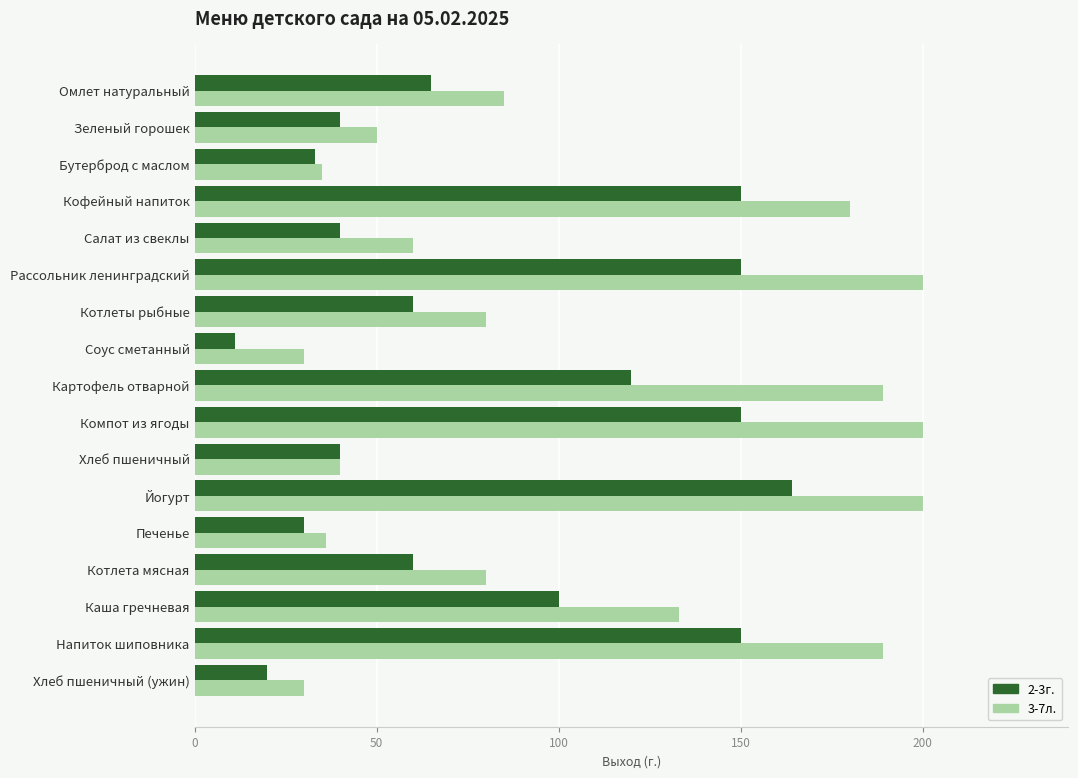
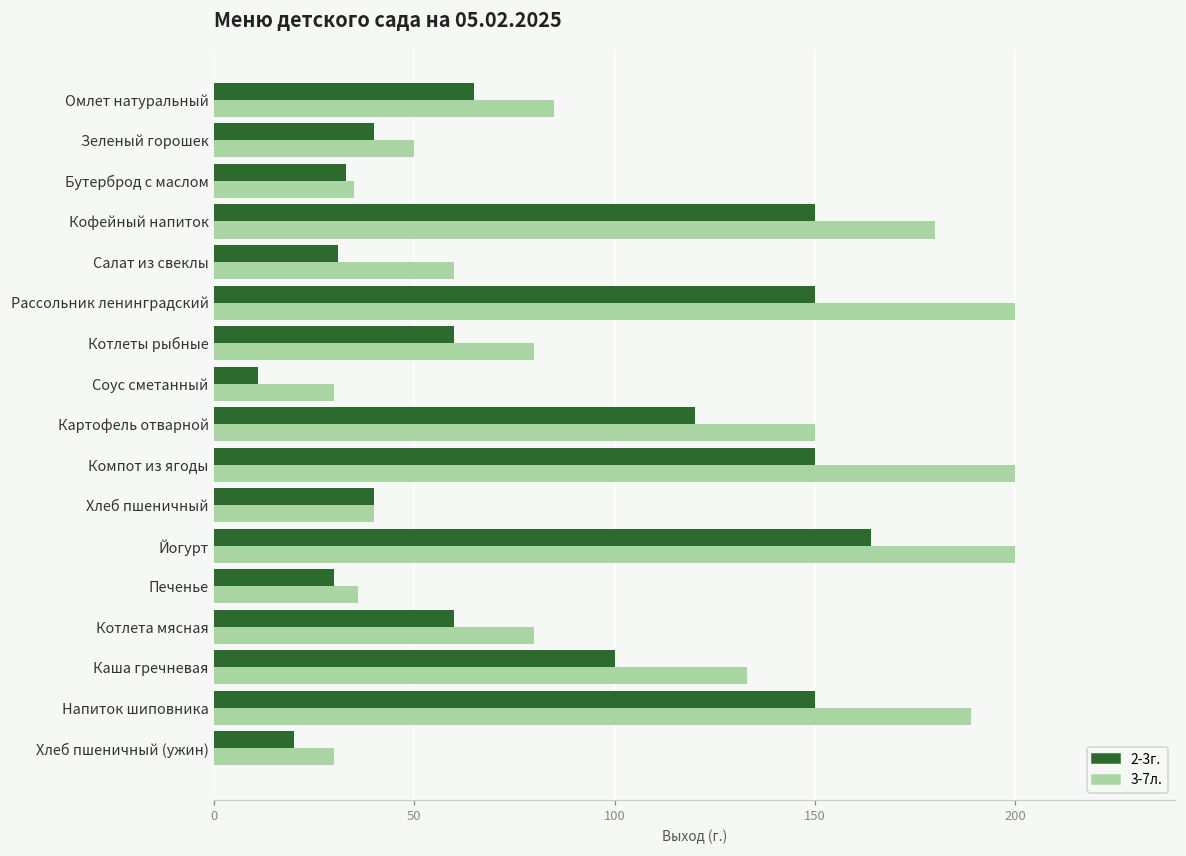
  {
    "3-7л.": {
      "Омлет натуральный": 85,
      "Зеленый горошек": 50,
      "Бутерброд с маслом": 35,
      "Кофейный напиток": 180,
      "Салат из свеклы": 60,
      "Рассольник ленинградский": 200,
      "Котлеты рыбные": 80,
      "Соус сметанный": 30,
-     "Картофель отварной": 189,
+     "Картофель отварной": 150,
      "Компот из ягоды": 200,
      "Хлеб пшеничный": 40,
      "Йогурт": 200,
      "Печенье": 36,
      "Котлета мясная": 80,
      "Каша гречневая": 133,
      "Напиток шиповника": 189,
      "Хлеб пшеничный (ужин)": 30
    },
    "2-3г.": {
      "Омлет натуральный": 65,
      "Зеленый горошек": 40,
      "Бутерброд с маслом": 33,
      "Кофейный напиток": 150,
-     "Салат из свеклы": 40,
+     "Салат из свеклы": 31,
      "Рассольник ленинградский": 150,
      "Котлеты рыбные": 60,
      "Соус сметанный": 11,
      "Картофель отварной": 120,
      "Компот из ягоды": 150,
      "Хлеб пшеничный": 40,
      "Йогурт": 164,
      "Печенье": 30,
      "Котлета мясная": 60,
      "Каша гречневая": 100,
      "Напиток шиповника": 150,
      "Хлеб пшеничный (ужин)": 20
    }
  }
